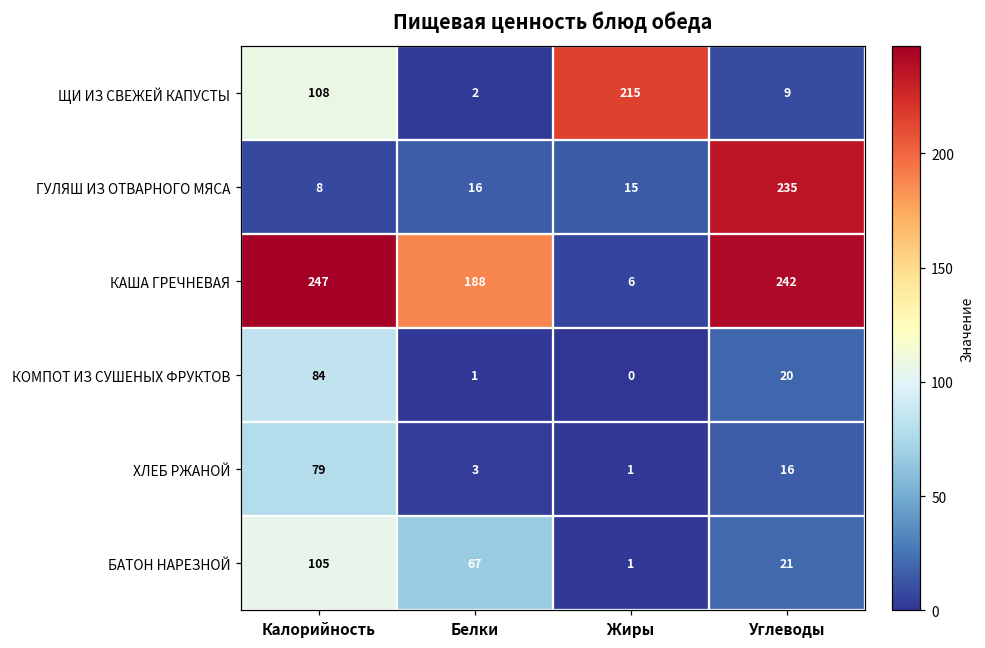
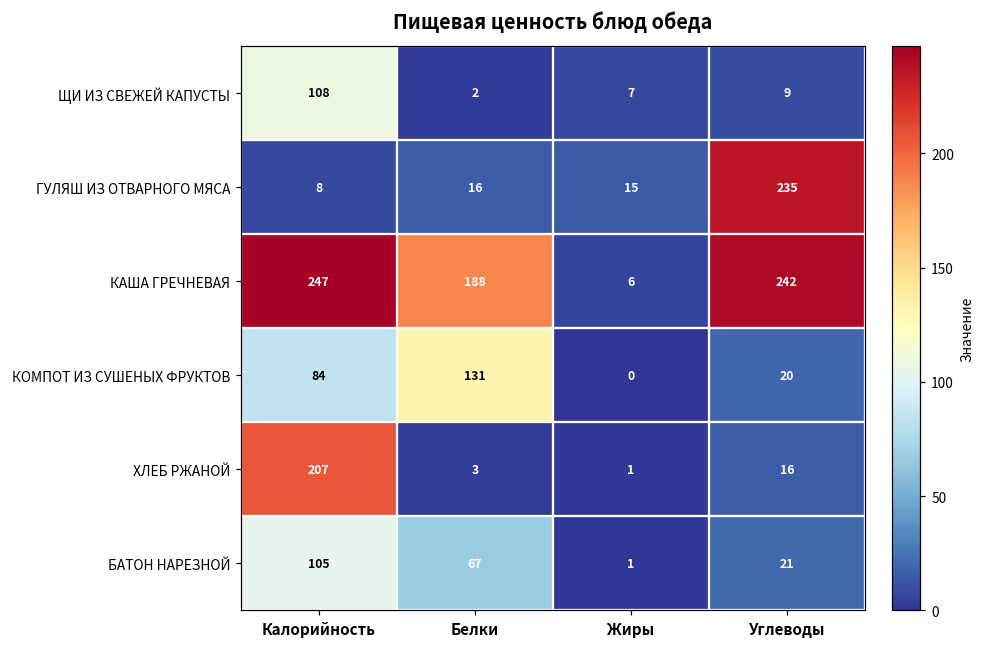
  {
    "ЩИ ИЗ СВЕЖЕЙ КАПУСТЫ": {
      "Калорийность": 108,
      "Белки": 2,
-     "Жиры": 215,
+     "Жиры": 7,
      "Углеводы": 9
    },
    "ГУЛЯШ ИЗ ОТВАРНОГО МЯСА": {
      "Калорийность": 8,
      "Белки": 16,
      "Жиры": 15,
      "Углеводы": 235
    },
    "КАША ГРЕЧНЕВАЯ": {
      "Калорийность": 247,
      "Белки": 188,
      "Жиры": 6,
      "Углеводы": 242
    },
    "КОМПОТ ИЗ СУШЕНЫХ ФРУКТОВ": {
      "Калорийность": 84,
-     "Белки": 1,
+     "Белки": 131,
      "Жиры": 0,
      "Углеводы": 20
    },
    "ХЛЕБ РЖАНОЙ": {
-     "Калорийность": 79,
+     "Калорийность": 207,
      "Белки": 3,
      "Жиры": 1,
      "Углеводы": 16
    },
    "БАТОН НАРЕЗНОЙ": {
      "Калорийность": 105,
      "Белки": 67,
      "Жиры": 1,
      "Углеводы": 21
    }
  }
